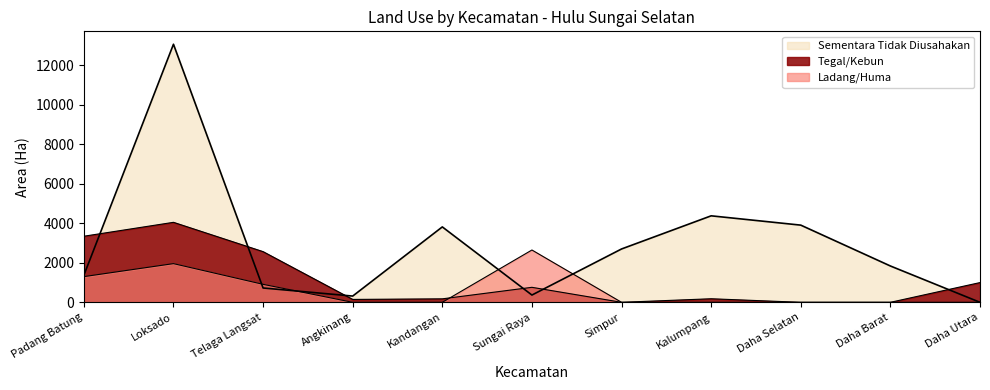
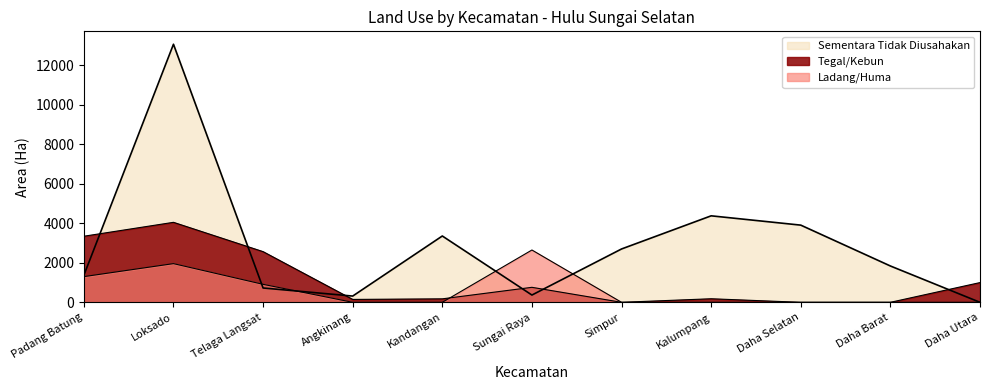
  {
    "Sementara Tidak Diusahakan": {
      "Loksado": 13100,
      "Telaga Langsat": 700,
      "Angkinang": 300,
-     "Kandangan": 3800,
+     "Kandangan": 3400,
      "Sungai Raya": 400,
      "Simpur": 2700,
      "Kalumpang": 4400,
      "Daha Selatan": 3900,
      "Daha Barat": 1800
    },
    "Tegal/Kebun": {
      "Padang Batung": 3300,
      "Loksado": 4000,
      "Telaga Langsat": 2600,
      "Angkinang": 100,
      "Kandangan": 200,
      "Sungai Raya": 800,
      "Kalumpang": 200,
      "Daha Utara": 1000
    },
    "Ladang/Huma": {
      "Loksado": 2000,
      "Telaga Langsat": 900,
      "Angkinang": 0,
      "Kandangan": 0,
      "Sungai Raya": 2600,
      "Kalumpang": 0
    }
  }
